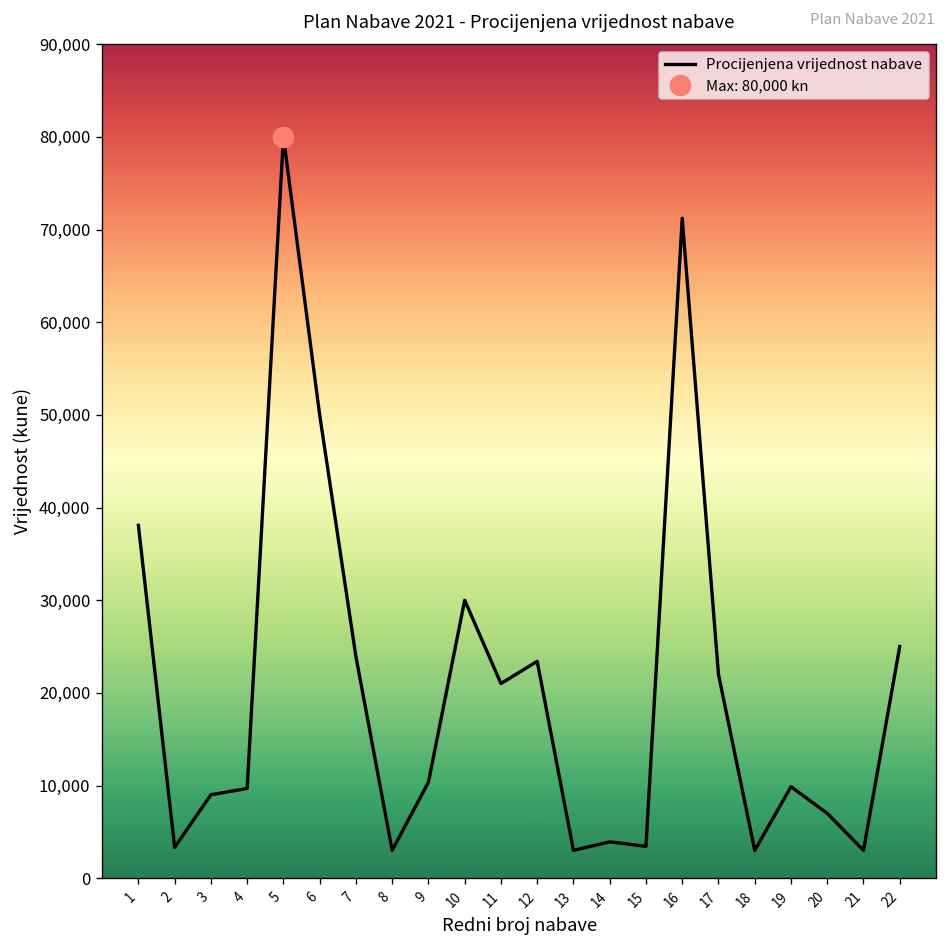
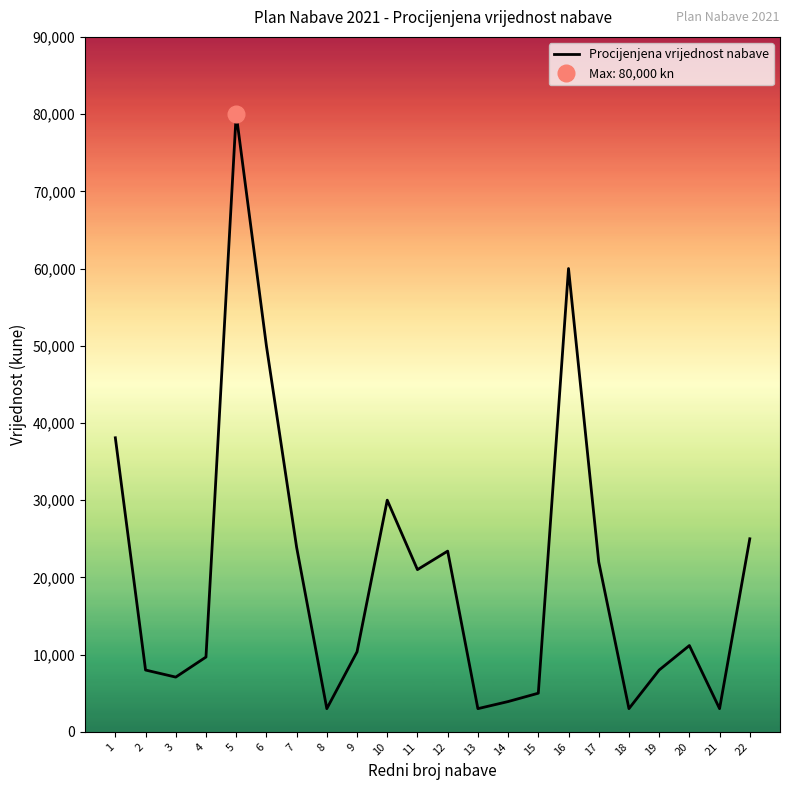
  {
    "Procijenjena vrijednost nabave": {
      "1": "38,000",
-     "2": "3,000",
-     "3": "9,000",
+     "2": "8,000",
+     "3": "7,000",
      "4": "10,000",
      "6": "50,000",
      "7": "24,000",
      "8": "3,000",
      "9": "10,000",
      "10": "30,000",
      "11": "21,000",
      "12": "23,000",
      "13": "3,000",
      "14": "4,000",
-     "15": "3,000",
-     "16": "71,000",
+     "15": "5,000",
+     "16": "60,000",
      "17": "22,000",
      "18": "3,000",
-     "19": "10,000",
-     "20": "7,000",
+     "19": "8,000",
+     "20": "11,000",
      "21": "3,000",
      "22": "25,000"
    }
  }
